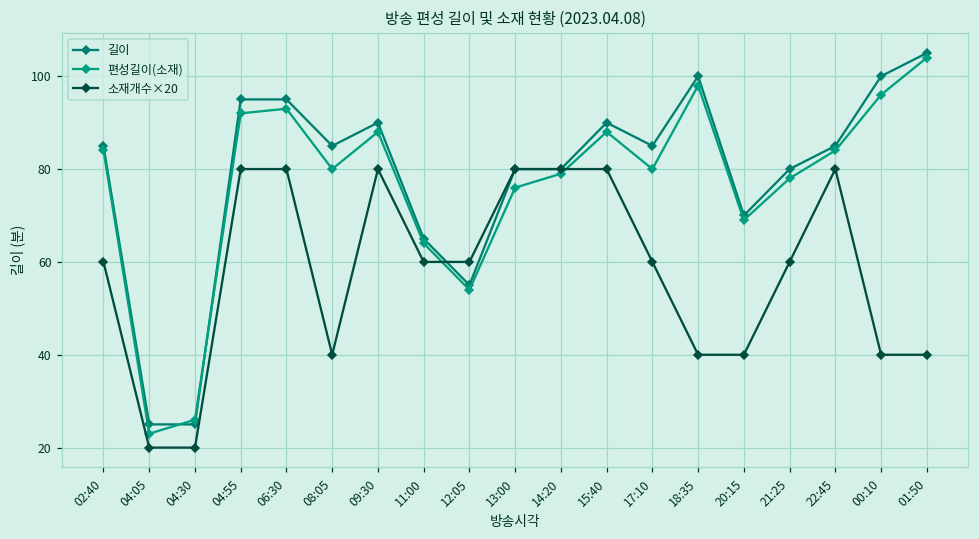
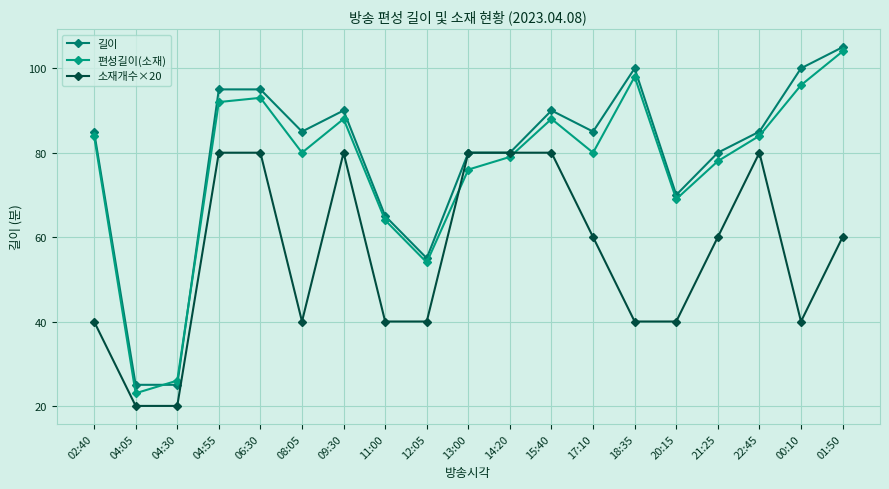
  {
    "소재개수×20": {
-     "02:40": 60,
+     "02:40": 40,
      "04:05": 20,
      "04:30": 20,
      "04:55": 80,
      "06:30": 80,
      "08:05": 40,
      "09:30": 80,
-     "11:00": 60,
-     "12:05": 60,
+     "11:00": 40,
+     "12:05": 40,
      "15:40": 80,
      "17:10": 60,
      "18:35": 40,
      "20:15": 40,
      "21:25": 60,
      "22:45": 80,
      "00:10": 40,
-     "01:50": 40
+     "01:50": 60
    }
  }
